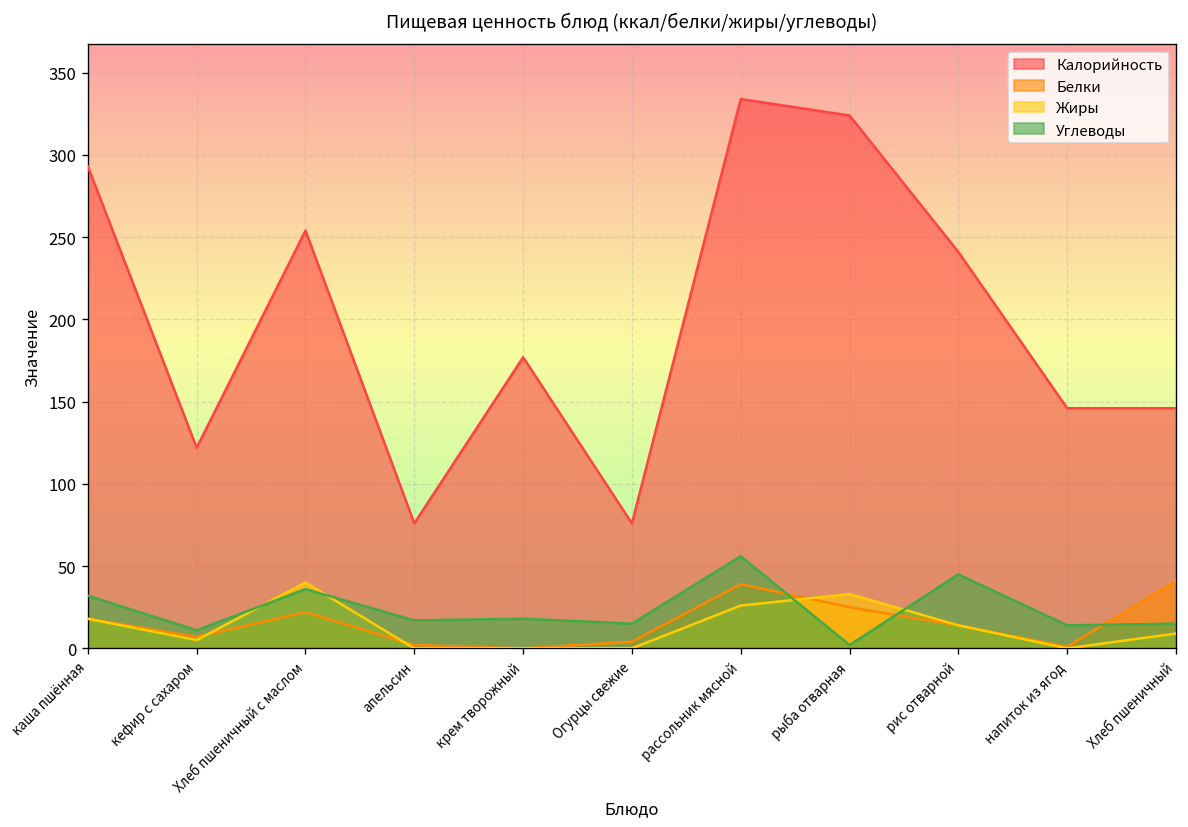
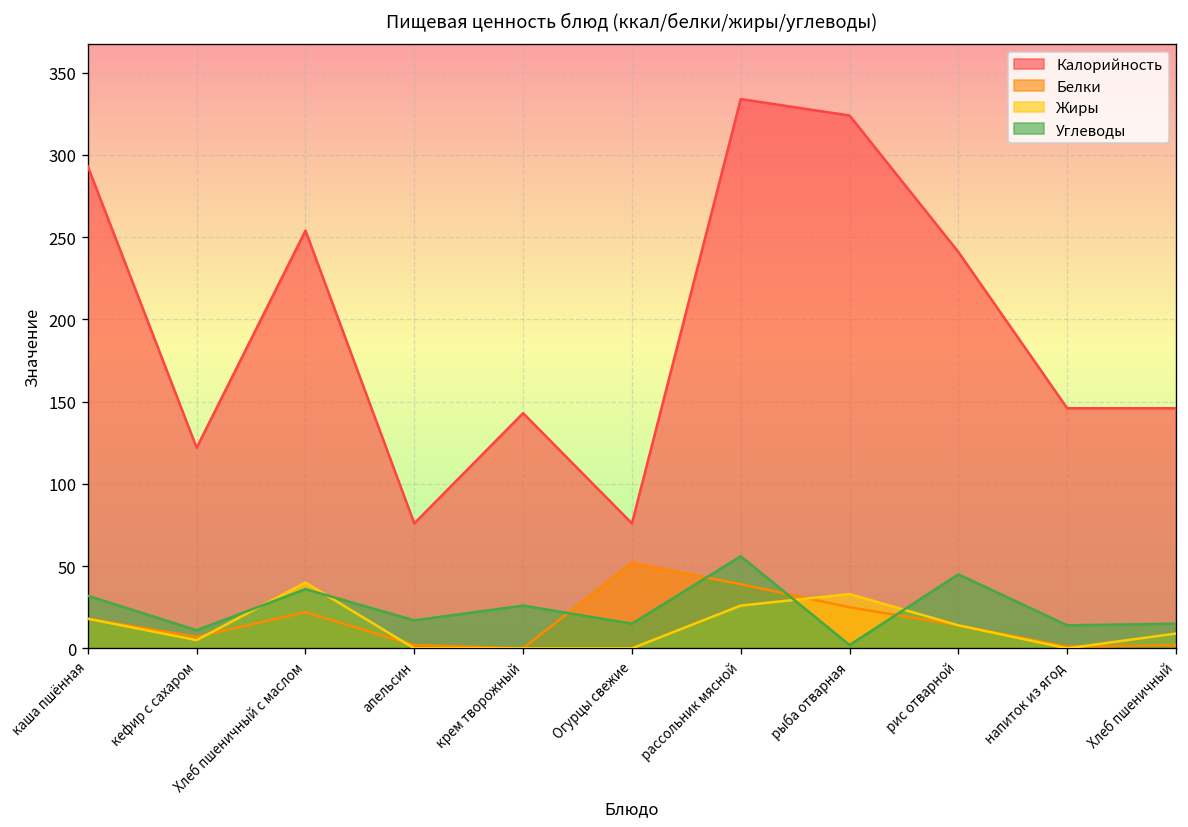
  {
    "Калорийность": {
      "каша пшённая": 293,
      "кефир с сахаром": 122,
      "Хлеб пшеничный с маслом": 254,
      "апельсин": 76,
-     "крем творожный": 177,
+     "крем творожный": 143,
      "Огурцы свежие": 76,
      "рассольник мясной": 334,
      "рыба отварная": 324,
      "рис отварной": 241,
      "напиток из ягод": 146,
      "Хлеб пшеничный": 146
    },
    "Белки": {
      "кефир с сахаром": 7,
      "Хлеб пшеничный с маслом": 22,
      "апельсин": 2,
-     "Огурцы свежие": 4,
+     "Огурцы свежие": 52,
      "рассольник мясной": 39,
      "рыба отварная": 25,
-     "Хлеб пшеничный": 41
+     "Хлеб пшеничный": 2
    },
    "Жиры": {
      "кефир с сахаром": 5,
      "Хлеб пшеничный с маслом": 40,
      "апельсин": 0,
      "Огурцы свежие": 0,
      "рассольник мясной": 26,
      "рыба отварная": 33,
      "Хлеб пшеничный": 9
    },
    "Углеводы": {
      "каша пшённая": 32,
      "кефир с сахаром": 11,
      "Хлеб пшеничный с маслом": 36,
      "апельсин": 17,
-     "крем творожный": 18,
+     "крем творожный": 26,
      "Огурцы свежие": 15,
      "рассольник мясной": 56,
      "рыба отварная": 2,
      "рис отварной": 45,
      "напиток из ягод": 14,
      "Хлеб пшеничный": 15
    }
  }
